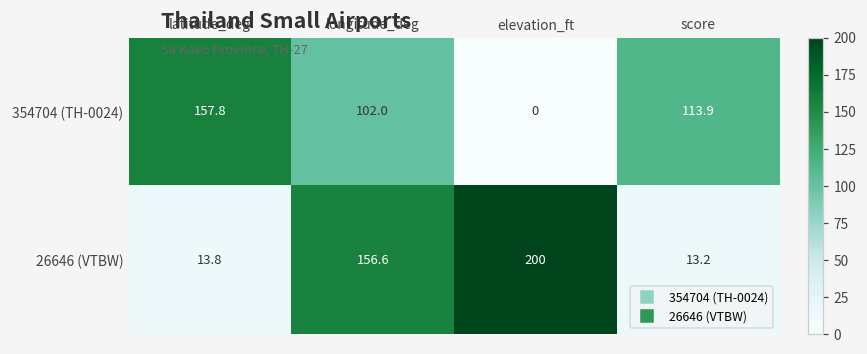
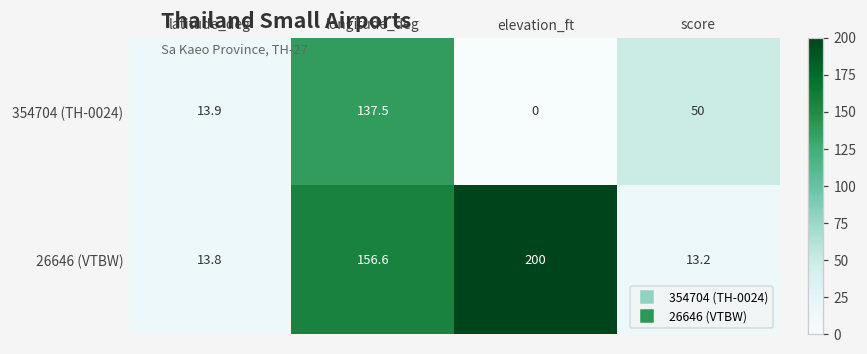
  {
    "354704 (TH-0024)": {
-     "latitude_deg": 157.8,
-     "longitude_deg": 102.0,
+     "latitude_deg": 13.9,
+     "longitude_deg": 137.5,
      "elevation_ft": 0,
-     "score": 113.9
+     "score": 50
    },
    "26646 (VTBW)": {
      "latitude_deg": 13.8,
      "longitude_deg": 156.6,
      "elevation_ft": 200,
      "score": 13.2
    }
  }
